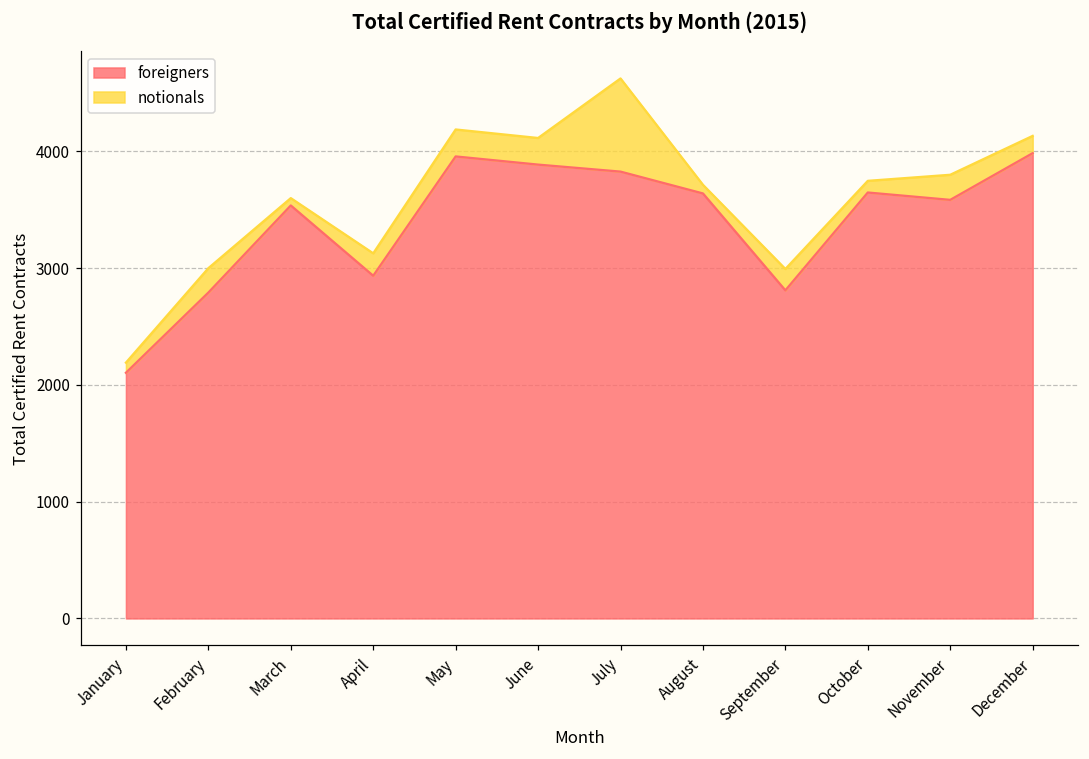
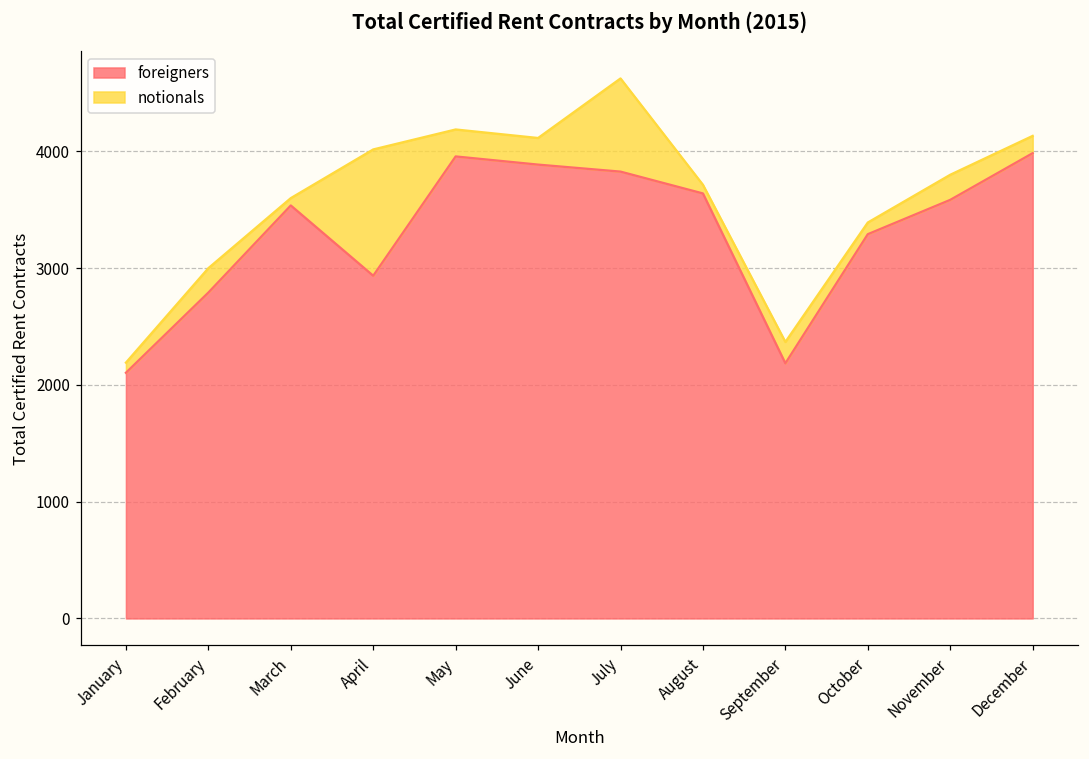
  {
    "foreigners": {
      "January": 2100,
      "February": 2790,
      "March": 3540,
      "April": 2940,
      "May": 3960,
      "June": 3890,
      "July": 3830,
      "August": 3640,
-     "September": 2810,
-     "October": 3650,
+     "September": 2190,
+     "October": 3290,
      "November": 3590,
      "December": 3990
    },
    "notionals": {
      "January": 90,
      "February": 210,
      "March": 60,
-     "April": 190,
+     "April": 1080,
      "May": 230,
      "June": 230,
      "July": 800,
      "August": 70,
      "September": 180,
      "October": 100,
      "November": 220,
      "December": 150
    }
  }
